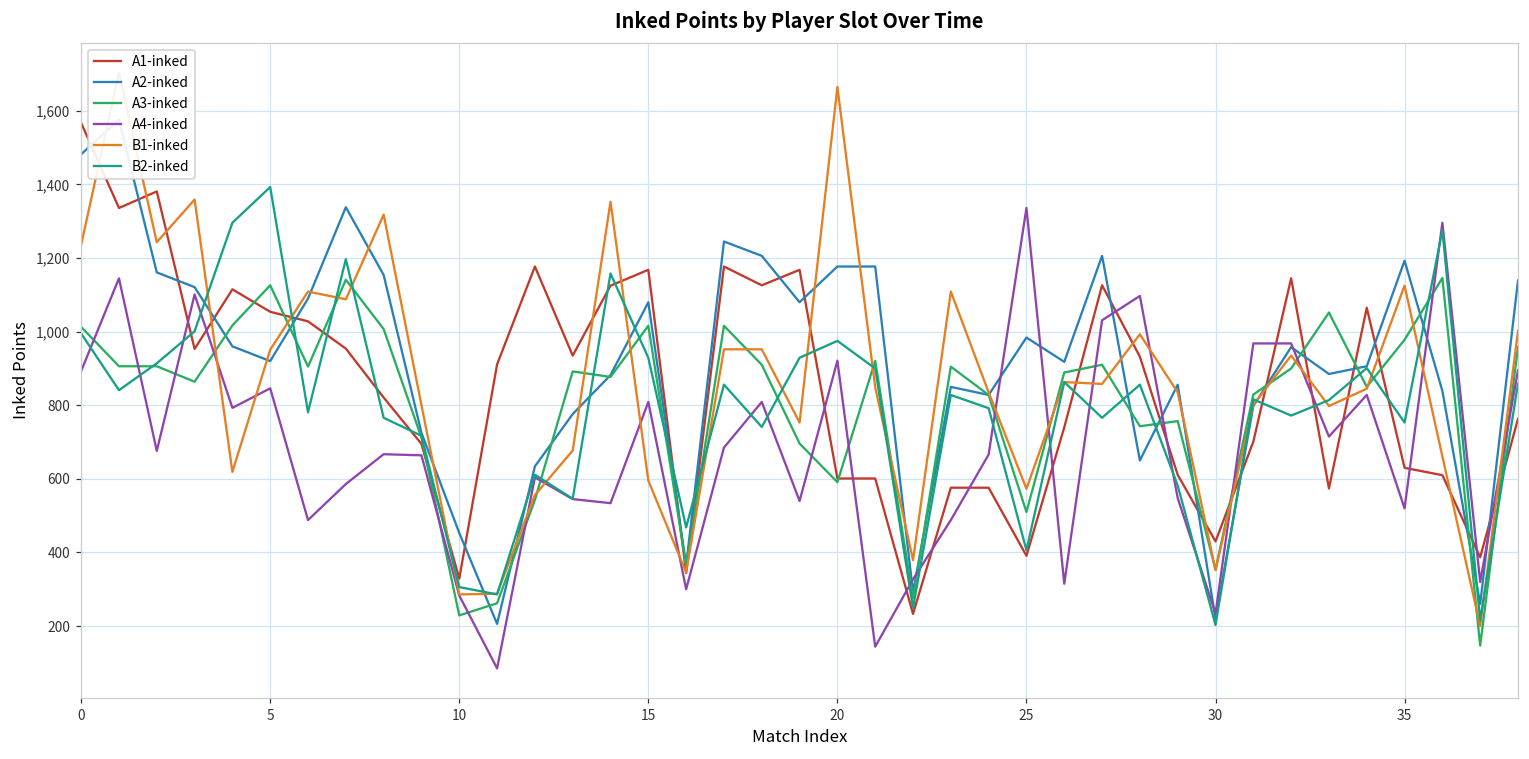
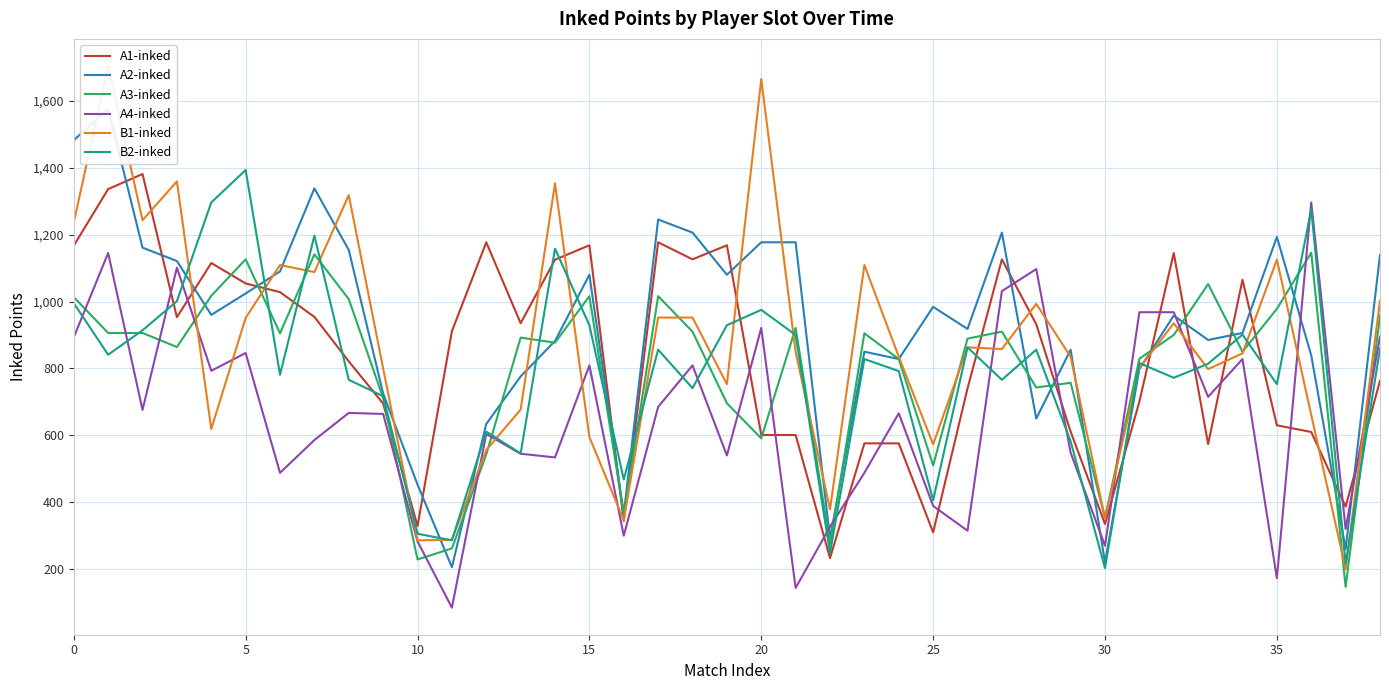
  {
    "A1-inked": {
-     "0": "1,570",
+     "0": "1,170",
      "5": "1,050",
      "10": "330",
      "15": "1,170",
      "20": "600",
-     "25": "390",
-     "30": "430",
+     "25": "310",
+     "30": "340",
      "35": "630"
    },
    "A2-inked": {
      "0": "1,480",
-     "5": "920",
+     "5": "1,020",
      "10": "450",
      "15": "1,080",
      "20": "1,180",
      "25": "980",
      "30": "220",
      "35": "1,190"
    },
    "A4-inked": {
      "0": "890",
      "5": "850",
      "15": "810",
      "20": "920",
-     "25": "1,340",
-     "30": "230",
-     "35": "520"
+     "25": "390",
+     "30": "270",
+     "35": "170"
    },
    "B1-inked": {
      "0": "1,240",
      "5": "950",
      "15": "600",
      "20": "1,670",
      "25": "570",
      "35": "1,130"
    }
  }
